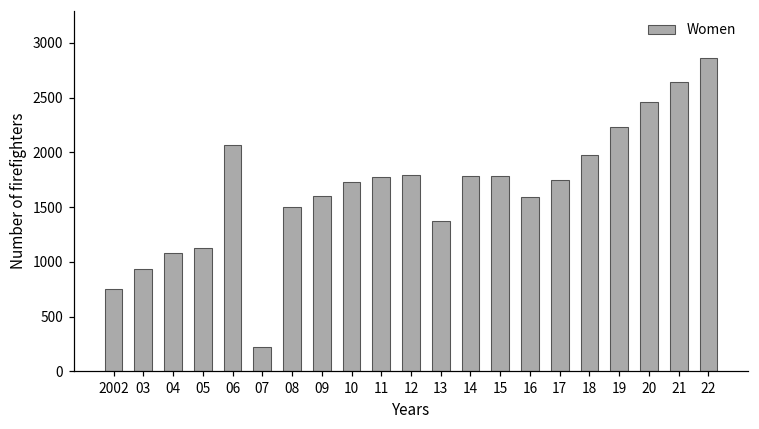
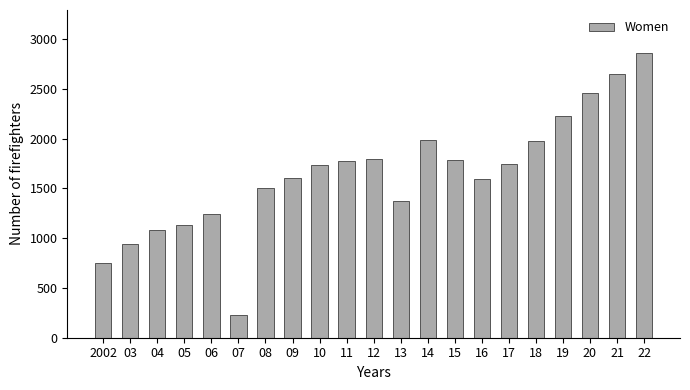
  {
    "2002": 800,
    "03": 900,
    "04": 1100,
    "05": 1100,
-   "06": 2100,
+   "06": 1200,
    "07": 200,
    "08": 1500,
    "09": 1600,
    "10": 1700,
    "11": 1800,
    "12": 1800,
    "13": 1400,
-   "14": 1800,
+   "14": 2000,
    "15": 1800,
    "16": 1600,
    "17": 1700,
    "18": 2000,
    "19": 2200,
    "20": 2500,
    "21": 2600,
    "22": 2900
  }
